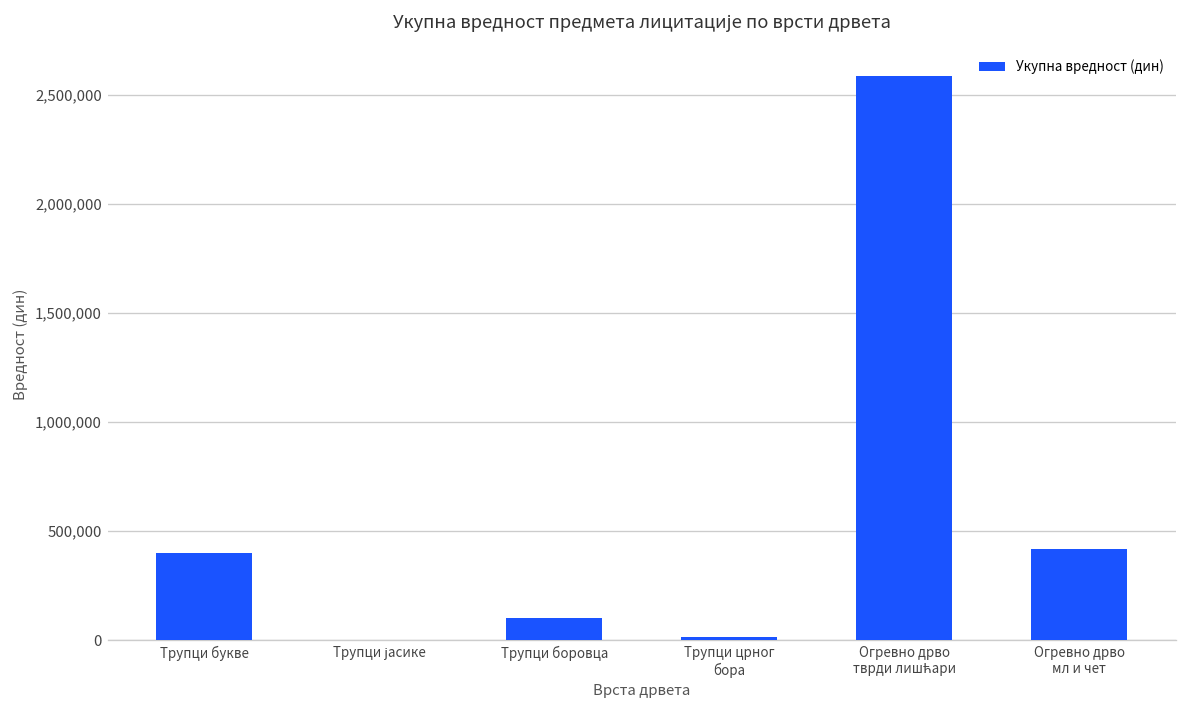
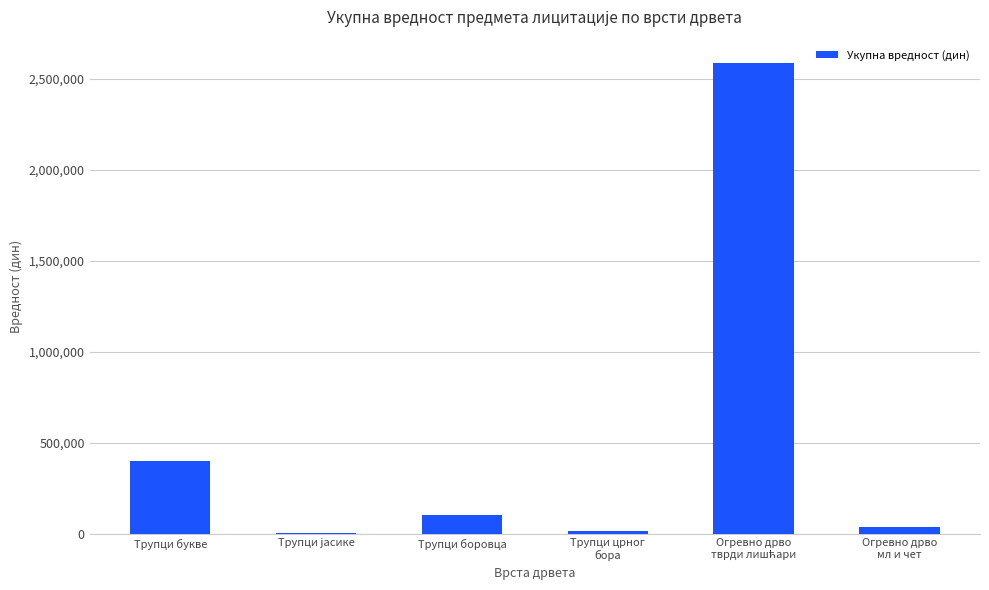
  {
    "Трупци букве": "400,000",
    "Трупци боровца": "100,000",
    "Трупци црног бора": "20,000",
    "Огревно дрво тврди лишћари": "2,590,000",
-   "Огревно дрво мл и чет": "420,000"
+   "Огревно дрво мл и чет": "30,000"
  }
